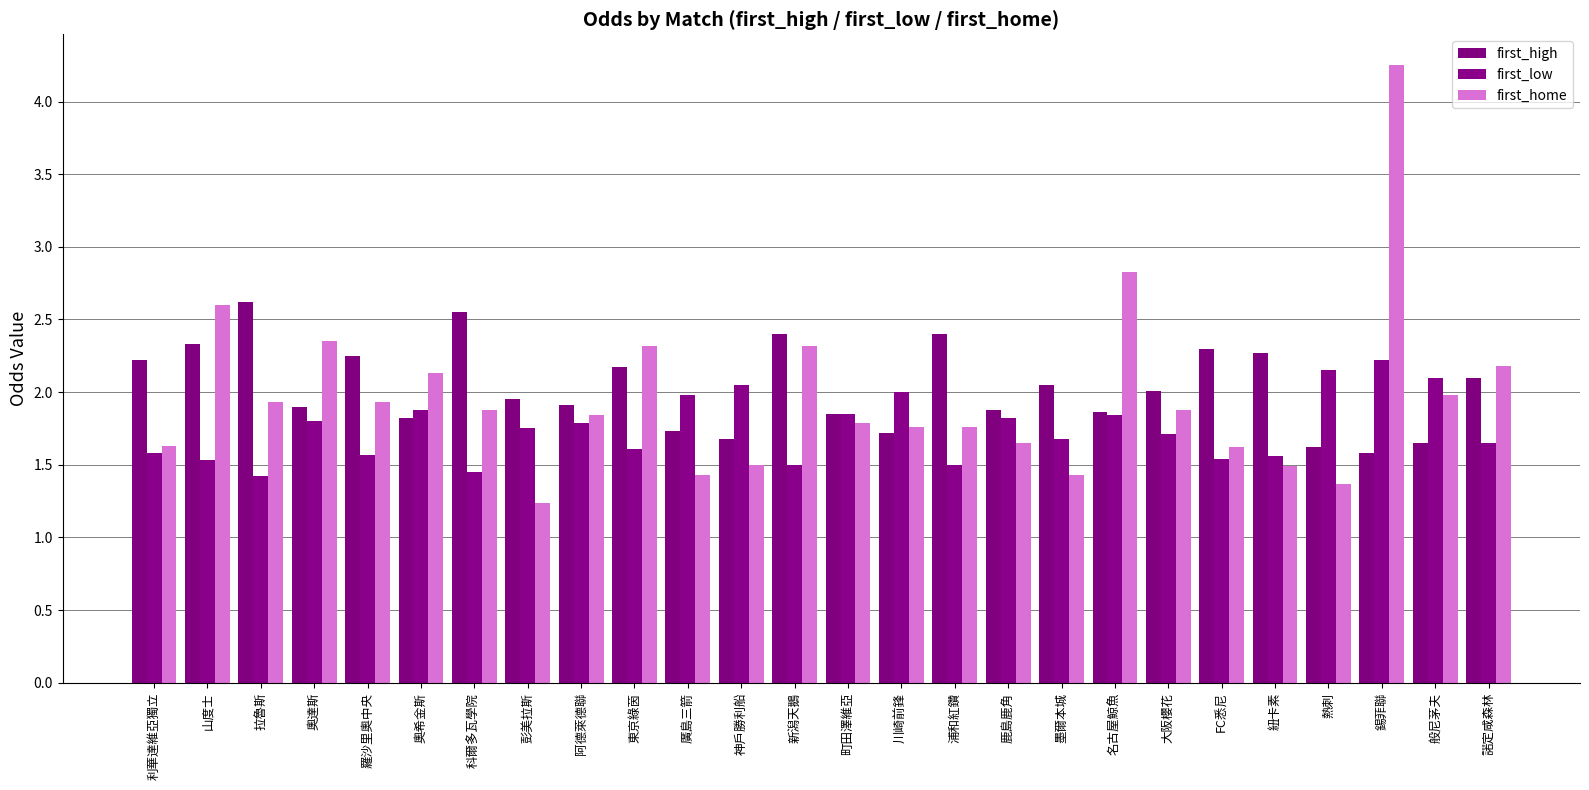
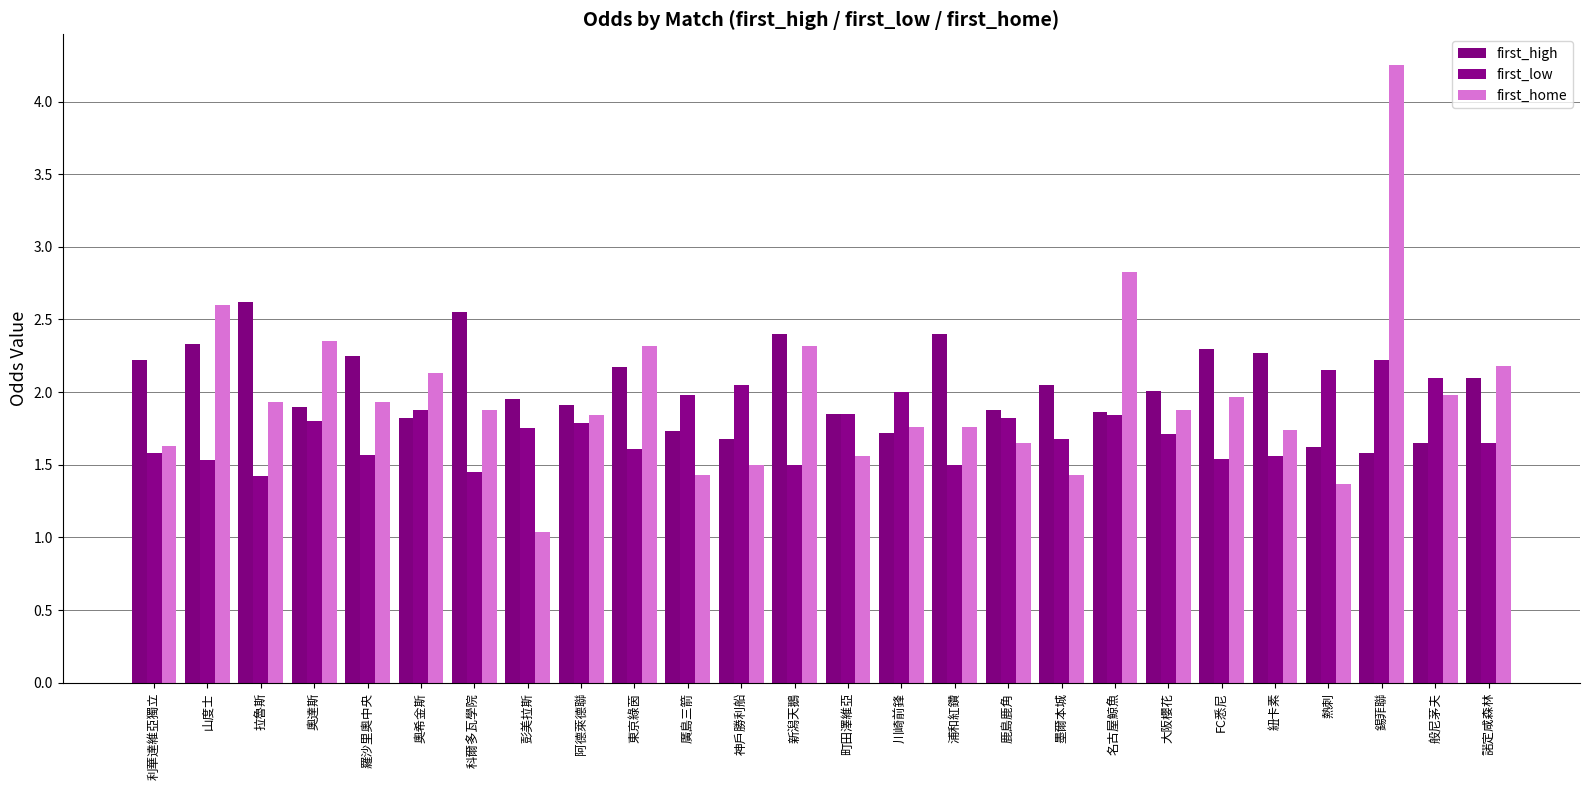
  {
    "first_home": {
      "利華達維亞獨立": 1.63,
      "山度士": 2.60,
      "拉魯斯": 1.93,
      "奧達斯": 2.35,
      "羅沙里奧中央": 1.93,
      "奧希金斯": 2.13,
      "科爾多瓦學院": 1.88,
-     "彭美拉斯": 1.24,
+     "彭美拉斯": 1.04,
      "阿德萊德聯": 1.84,
      "東京綠茵": 2.32,
      "廣島三箭": 1.43,
      "神戶勝利船": 1.50,
      "新潟天鵝": 2.32,
-     "町田澤維亞": 1.79,
+     "町田澤維亞": 1.56,
      "川崎前鋒": 1.76,
      "浦和紅鑽": 1.76,
      "鹿島鹿角": 1.65,
      "墨爾本城": 1.43,
      "名古屋鯨魚": 2.83,
      "大阪櫻花": 1.88,
-     "FC悉尼": 1.62,
-     "紐卡素": 1.49,
+     "FC悉尼": 1.97,
+     "紐卡素": 1.74,
      "熱刺": 1.37,
      "錫菲聯": 4.25,
      "般尼茅夫": 1.98,
      "諾定咸森林": 2.18
    }
  }
